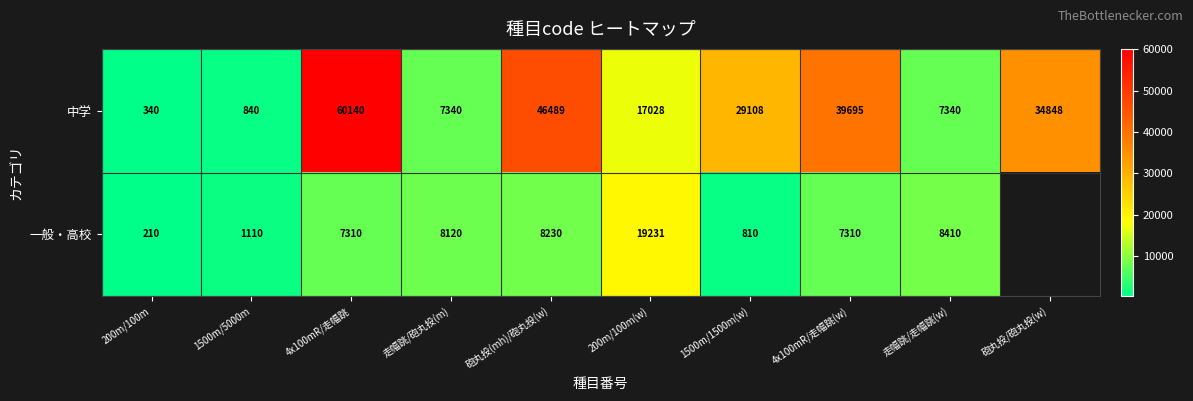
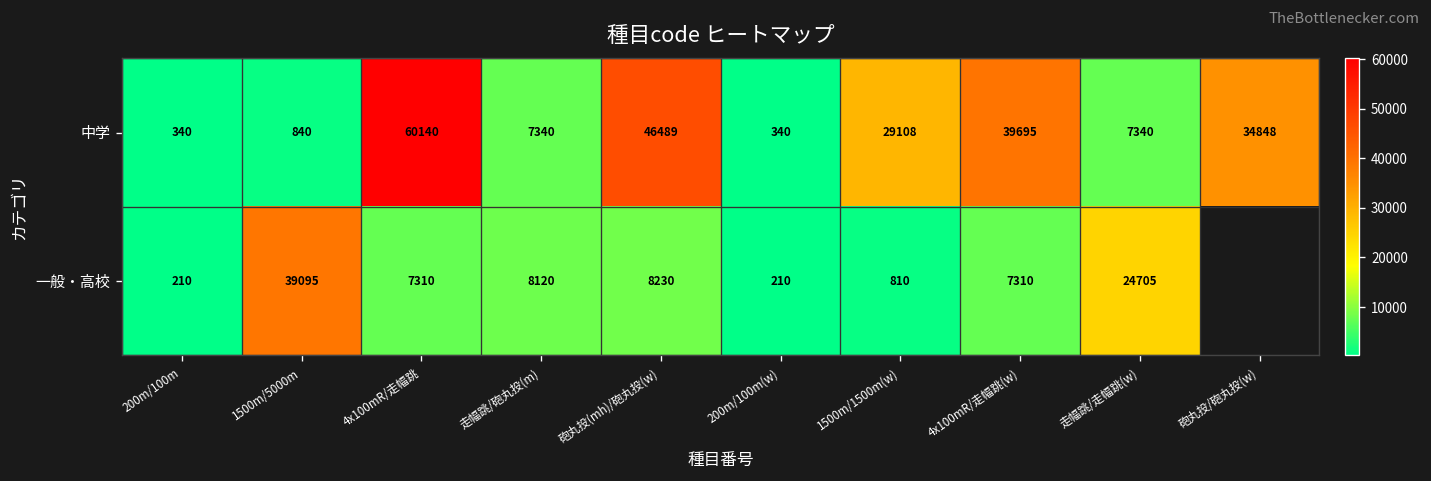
  {
    "中学": {
      "200m/100m": 340,
      "1500m/5000m": 840,
      "4x100mR/走幅跳": 60140,
      "走幅跳/砲丸投(m)": 7340,
      "砲丸投(mh)/砲丸投(w)": 46489,
-     "200m/100m(w)": 17028,
+     "200m/100m(w)": 340,
      "1500m/1500m(w)": 29108,
      "4x100mR/走幅跳(w)": 39695,
      "走幅跳/走幅跳(w)": 7340,
      "砲丸投/砲丸投(w)": 34848
    },
    "一般・高校": {
      "200m/100m": 210,
-     "1500m/5000m": 1110,
+     "1500m/5000m": 39095,
      "4x100mR/走幅跳": 7310,
      "走幅跳/砲丸投(m)": 8120,
      "砲丸投(mh)/砲丸投(w)": 8230,
-     "200m/100m(w)": 19231,
+     "200m/100m(w)": 210,
      "1500m/1500m(w)": 810,
      "4x100mR/走幅跳(w)": 7310,
-     "走幅跳/走幅跳(w)": 8410
+     "走幅跳/走幅跳(w)": 24705
    }
  }
